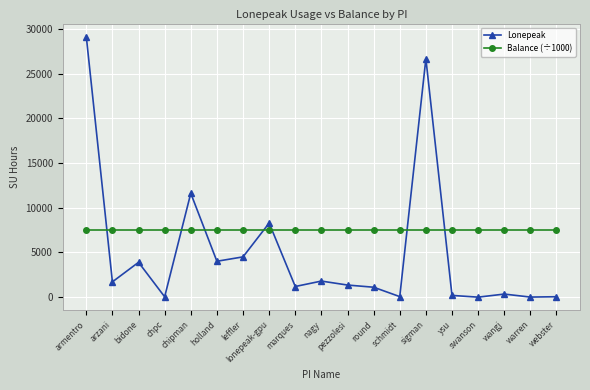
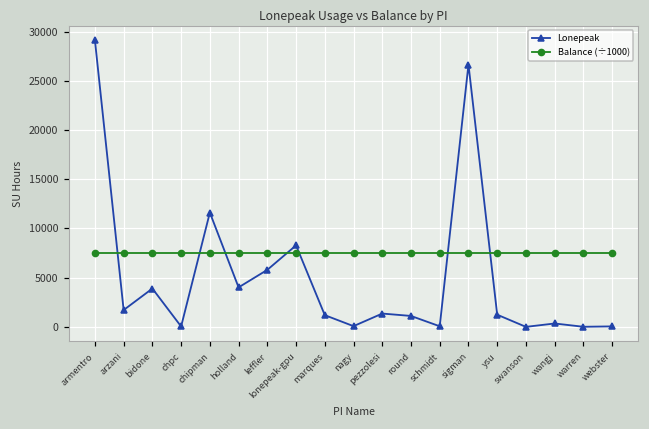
  {
    "Lonepeak": {
      "armentro": 29000,
      "arzani": 2000,
      "bidone": 4000,
      "chpc": 0,
      "chipman": 12000,
      "holland": 4000,
-     "leffler": 5000,
+     "leffler": 6000,
      "lonepeak-gpu": 8000,
      "marques": 1000,
-     "nagy": 2000,
+     "nagy": 0,
      "pezzolesi": 1000,
      "round": 1000,
      "schmidt": 0,
      "sigman": 27000,
-     "ysu": 0,
+     "ysu": 1000,
      "swanson": 0,
      "wangj": 0,
      "warren": 0,
      "webster": 0
    },
    "Balance (÷1000)": {
      "armentro": 8000,
      "arzani": 8000,
      "bidone": 8000,
      "chpc": 8000,
      "chipman": 8000,
      "holland": 8000,
      "leffler": 8000,
      "lonepeak-gpu": 8000,
      "marques": 8000,
      "nagy": 8000,
      "pezzolesi": 8000,
      "round": 8000,
      "schmidt": 8000,
      "sigman": 8000,
      "ysu": 8000,
      "swanson": 8000,
      "wangj": 8000,
      "warren": 8000,
      "webster": 8000
    }
  }
